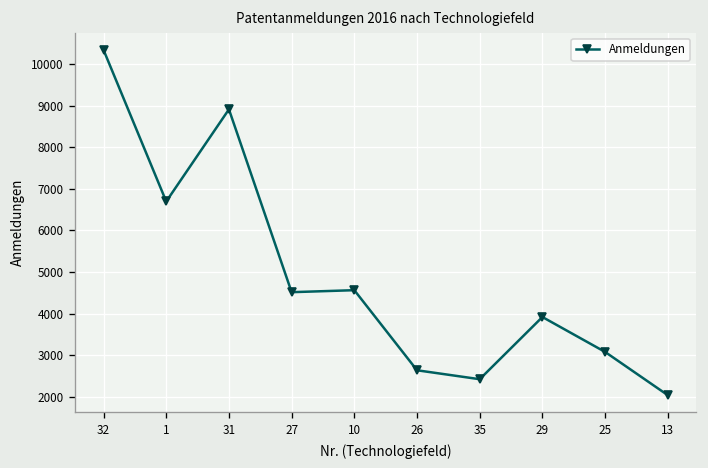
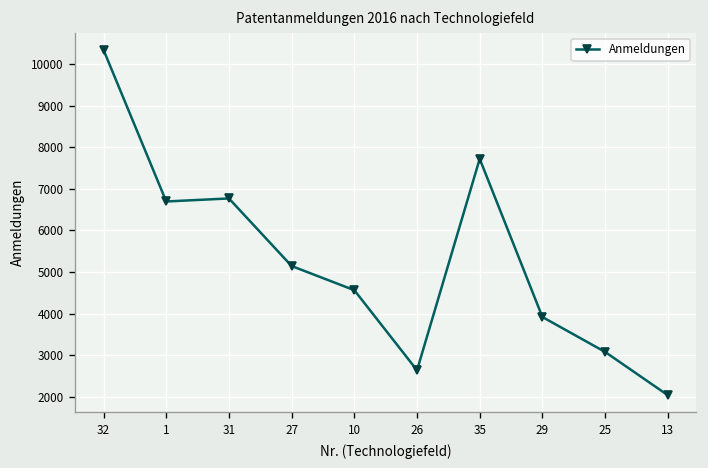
  {
    "32": 10300,
    "1": 6700,
-   "31": 8900,
-   "27": 4500,
+   "31": 6800,
+   "27": 5100,
    "10": 4600,
    "26": 2600,
-   "35": 2400,
+   "35": 7700,
    "29": 3900,
    "25": 3100,
    "13": 2000
  }
